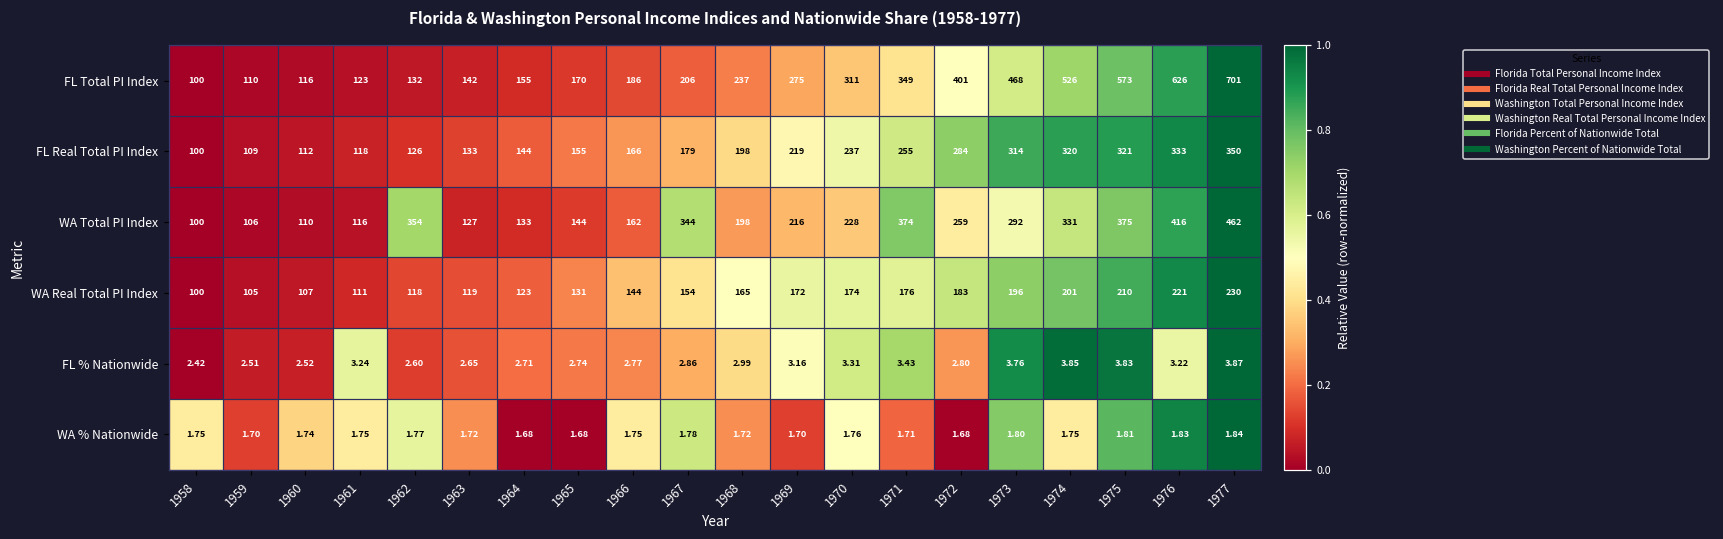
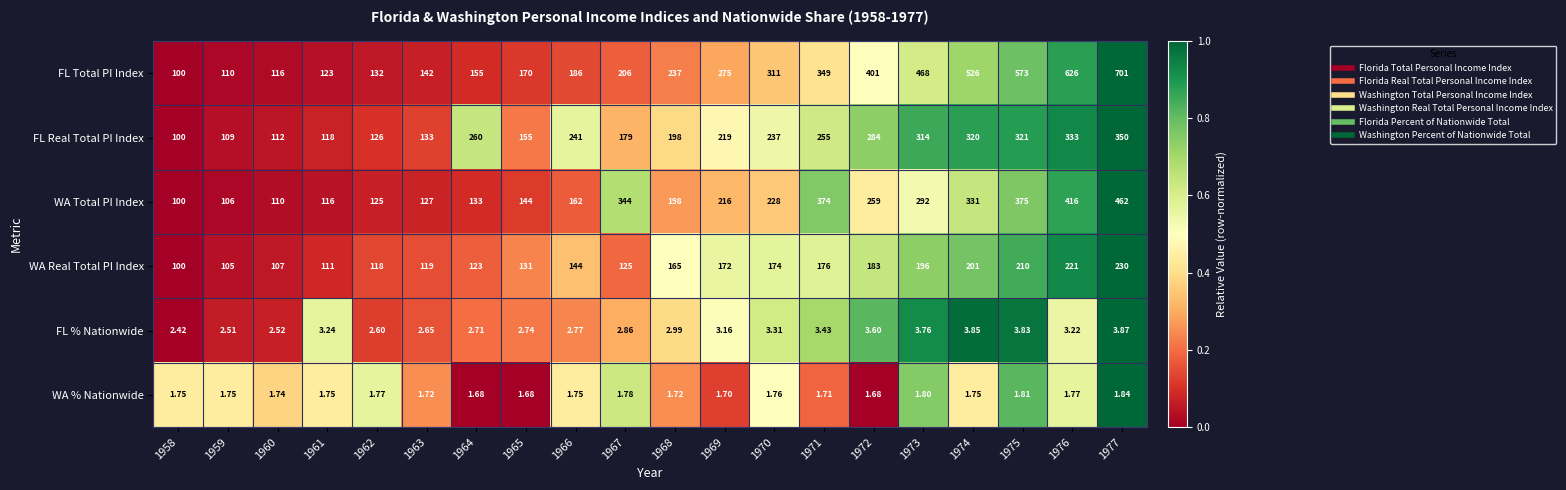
  {
    "FL Total PI Index": {
      "1958": 100,
      "1959": 110,
      "1960": 116,
      "1961": 123,
      "1962": 132,
      "1963": 142,
      "1964": 155,
      "1965": 170,
      "1966": 186,
      "1967": 206,
      "1968": 237,
      "1969": 275,
      "1970": 311,
      "1971": 349,
      "1972": 401,
      "1973": 468,
      "1974": 526,
      "1975": 573,
      "1976": 626,
      "1977": 701
    },
    "FL Real Total PI Index": {
      "1958": 100,
      "1959": 109,
      "1960": 112,
      "1961": 118,
      "1962": 126,
      "1963": 133,
-     "1964": 144,
+     "1964": 260,
      "1965": 155,
-     "1966": 166,
+     "1966": 241,
      "1967": 179,
      "1968": 198,
      "1969": 219,
      "1970": 237,
      "1971": 255,
      "1972": 284,
      "1973": 314,
      "1974": 320,
      "1975": 321,
      "1976": 333,
      "1977": 350
    },
    "WA Total PI Index": {
      "1958": 100,
      "1959": 106,
      "1960": 110,
      "1961": 116,
-     "1962": 354,
+     "1962": 125,
      "1963": 127,
      "1964": 133,
      "1965": 144,
      "1966": 162,
      "1967": 344,
      "1968": 198,
      "1969": 216,
      "1970": 228,
      "1971": 374,
      "1972": 259,
      "1973": 292,
      "1974": 331,
      "1975": 375,
      "1976": 416,
      "1977": 462
    },
    "WA Real Total PI Index": {
      "1958": 100,
      "1959": 105,
      "1960": 107,
      "1961": 111,
      "1962": 118,
      "1963": 119,
      "1964": 123,
      "1965": 131,
      "1966": 144,
-     "1967": 154,
+     "1967": 125,
      "1968": 165,
      "1969": 172,
      "1970": 174,
      "1971": 176,
      "1972": 183,
      "1973": 196,
      "1974": 201,
      "1975": 210,
      "1976": 221,
      "1977": 230
    },
    "FL % Nationwide": {
      "1958": 2.42,
      "1959": 2.51,
      "1960": 2.52,
      "1961": 3.24,
      "1962": 2.60,
      "1963": 2.65,
      "1964": 2.71,
      "1965": 2.74,
      "1966": 2.77,
      "1967": 2.86,
      "1968": 2.99,
      "1969": 3.16,
      "1970": 3.31,
      "1971": 3.43,
-     "1972": 2.80,
+     "1972": 3.60,
      "1973": 3.76,
      "1974": 3.85,
      "1975": 3.83,
      "1976": 3.22,
      "1977": 3.87
    },
    "WA % Nationwide": {
      "1958": 1.75,
-     "1959": 1.70,
+     "1959": 1.75,
      "1960": 1.74,
      "1961": 1.75,
      "1962": 1.77,
      "1963": 1.72,
      "1964": 1.68,
      "1965": 1.68,
      "1966": 1.75,
      "1967": 1.78,
      "1968": 1.72,
      "1969": 1.70,
      "1970": 1.76,
      "1971": 1.71,
      "1972": 1.68,
      "1973": 1.80,
      "1974": 1.75,
      "1975": 1.81,
-     "1976": 1.83,
+     "1976": 1.77,
      "1977": 1.84
    }
  }
